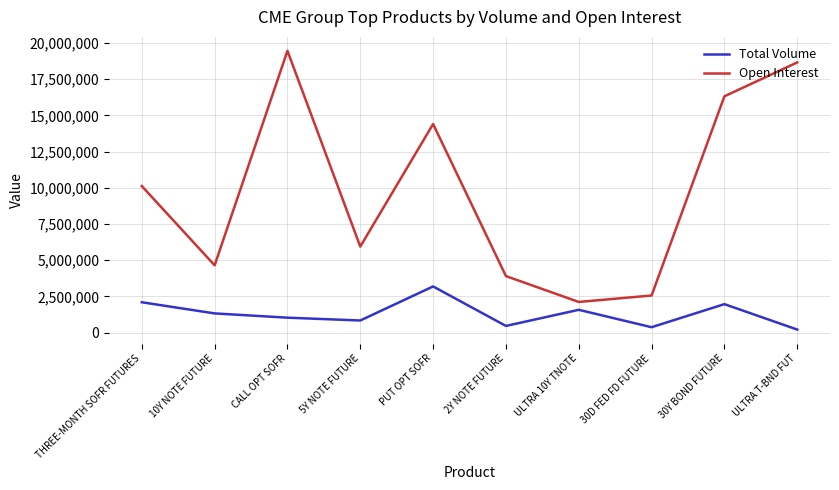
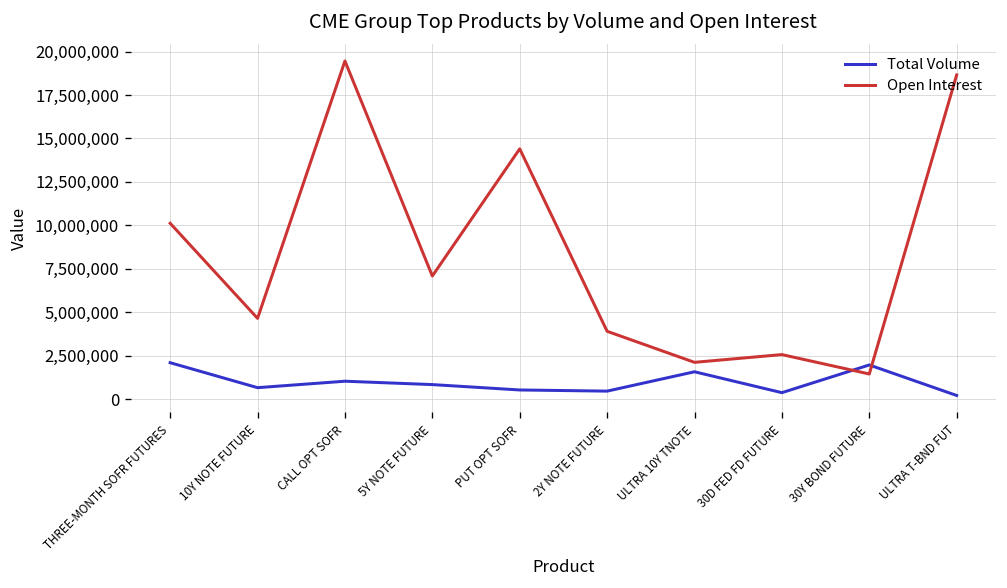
  {
    "Total Volume": {
      "THREE-MONTH SOFR FUTURES": "2,100,000",
-     "10Y NOTE FUTURE": "1,300,000",
+     "10Y NOTE FUTURE": "700,000",
      "CALL OPT SOFR": "1,000,000",
      "5Y NOTE FUTURE": "800,000",
-     "PUT OPT SOFR": "3,200,000",
+     "PUT OPT SOFR": "500,000",
      "2Y NOTE FUTURE": "500,000",
      "ULTRA 10Y TNOTE": "1,600,000",
      "30D FED FD FUTURE": "400,000",
      "30Y BOND FUTURE": "2,000,000",
      "ULTRA T-BND FUT": "200,000"
    },
    "Open Interest": {
      "THREE-MONTH SOFR FUTURES": "10,100,000",
      "10Y NOTE FUTURE": "4,600,000",
      "CALL OPT SOFR": "19,500,000",
-     "5Y NOTE FUTURE": "5,900,000",
+     "5Y NOTE FUTURE": "7,100,000",
      "PUT OPT SOFR": "14,400,000",
      "2Y NOTE FUTURE": "3,900,000",
      "ULTRA 10Y TNOTE": "2,100,000",
      "30D FED FD FUTURE": "2,600,000",
-     "30Y BOND FUTURE": "16,300,000",
+     "30Y BOND FUTURE": "1,400,000",
      "ULTRA T-BND FUT": "18,700,000"
    }
  }
